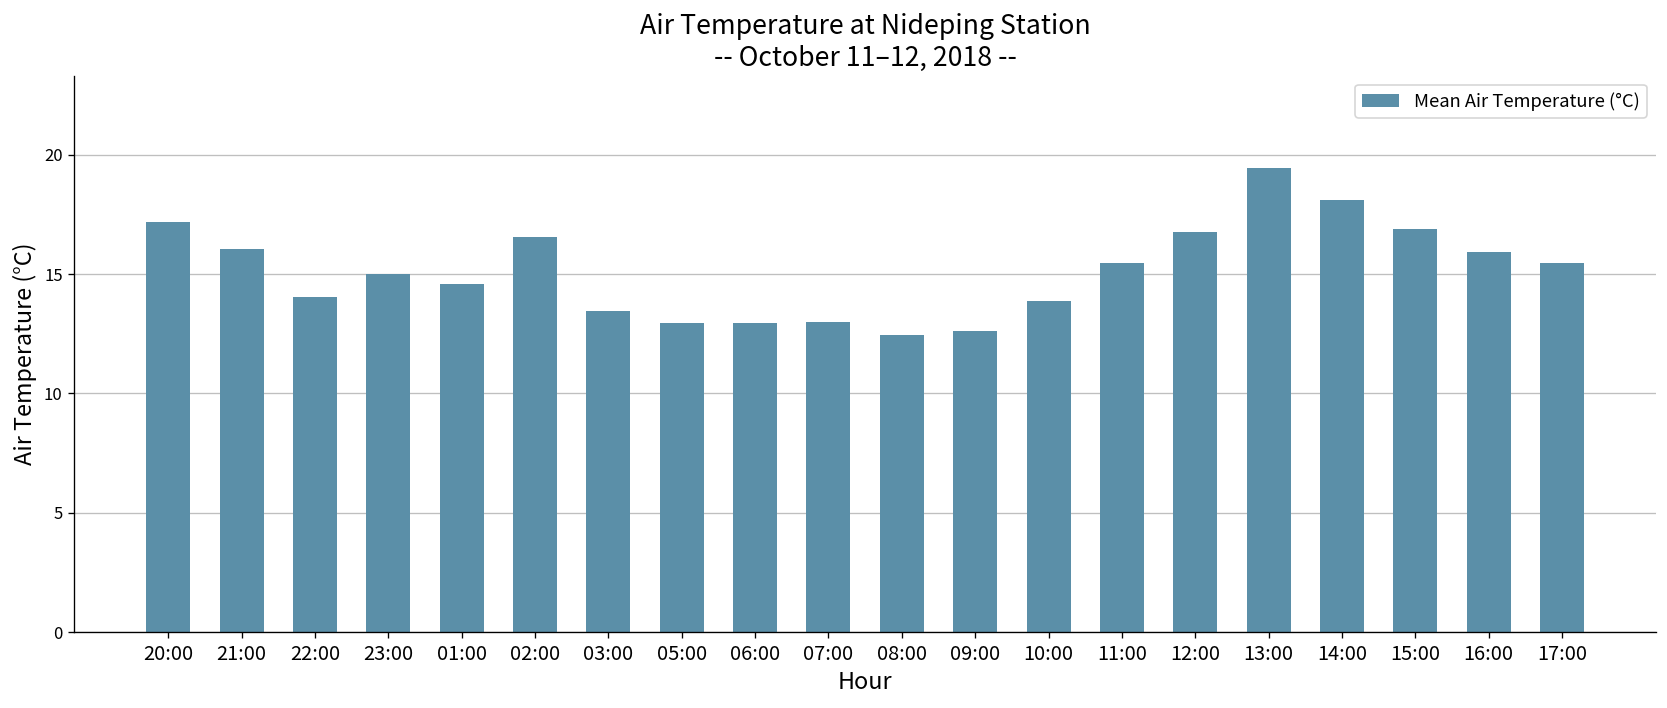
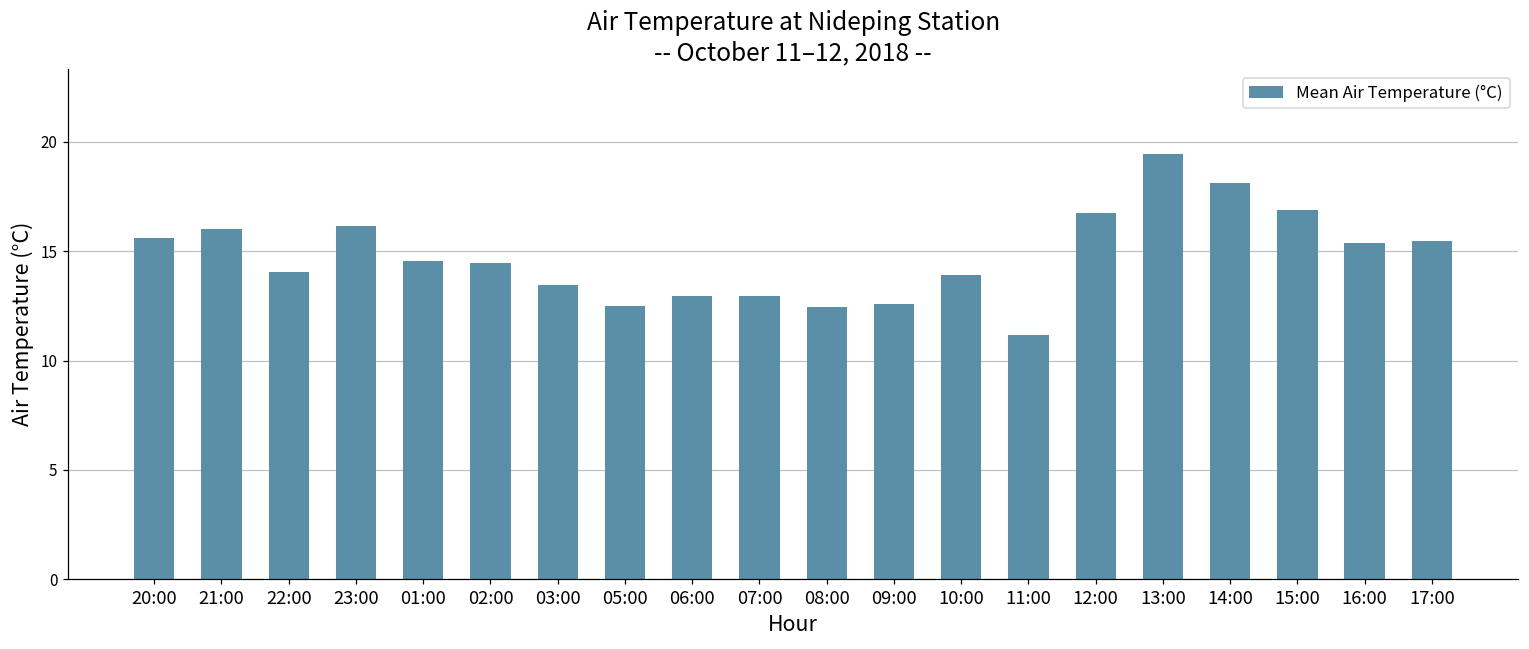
  {
-   "20:00": 17.2,
+   "20:00": 15.6,
    "21:00": 16.0,
    "22:00": 14.0,
-   "23:00": 15.0,
+   "23:00": 16.1,
    "01:00": 14.6,
-   "02:00": 16.5,
+   "02:00": 14.5,
    "03:00": 13.5,
-   "05:00": 12.9,
+   "05:00": 12.5,
    "06:00": 13.0,
    "07:00": 13.0,
    "08:00": 12.5,
    "09:00": 12.6,
    "10:00": 13.9,
-   "11:00": 15.5,
+   "11:00": 11.2,
    "12:00": 16.7,
    "13:00": 19.4,
    "14:00": 18.1,
    "15:00": 16.9,
-   "16:00": 15.9,
+   "16:00": 15.4,
    "17:00": 15.5
  }
